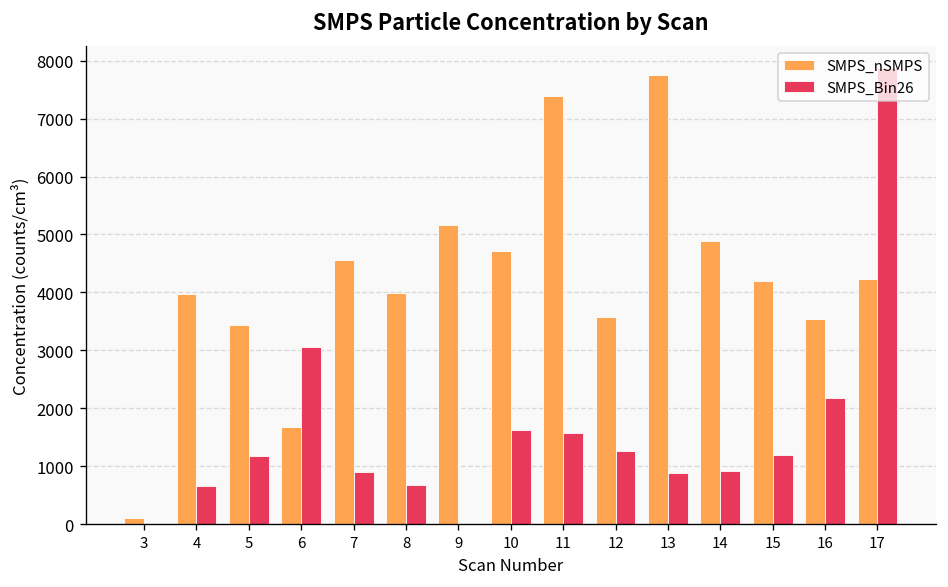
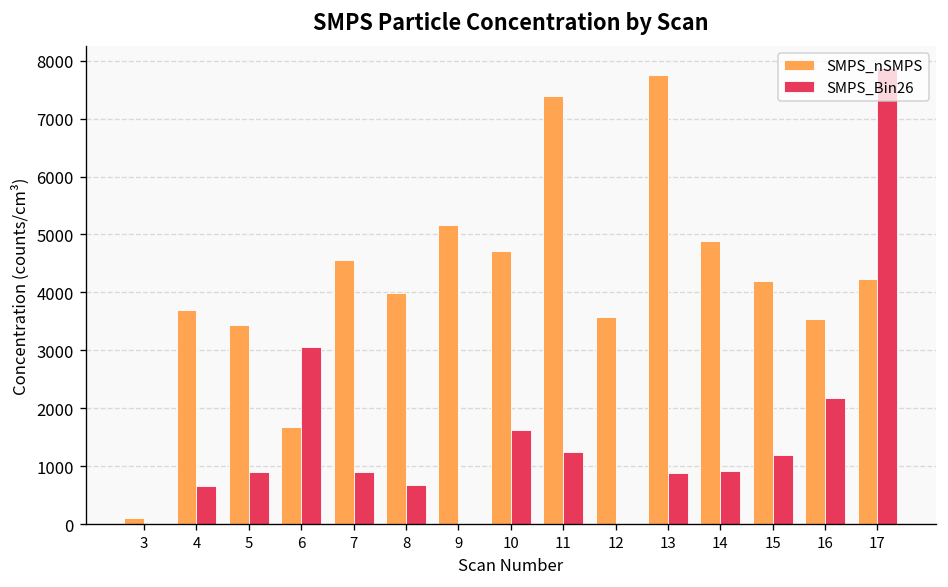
  {
    "SMPS_nSMPS": {
      "3": 100,
-     "4": 4000,
+     "4": 3700,
      "5": 3400,
      "6": 1700,
      "7": 4600,
      "8": 4000,
      "9": 5200,
      "10": 4700,
      "11": 7400,
      "12": 3600,
      "13": 7700,
      "14": 4900,
      "15": 4200,
      "16": 3500,
      "17": 4200
    },
    "SMPS_Bin26": {
      "3": 0,
      "4": 700,
-     "5": 1200,
+     "5": 900,
      "6": 3100,
      "7": 900,
      "8": 700,
      "10": 1600,
-     "11": 1600,
-     "12": 1300,
+     "11": 1200,
+     "12": 0,
      "13": 900,
      "14": 900,
      "15": 1200,
      "16": 2200
    }
  }
